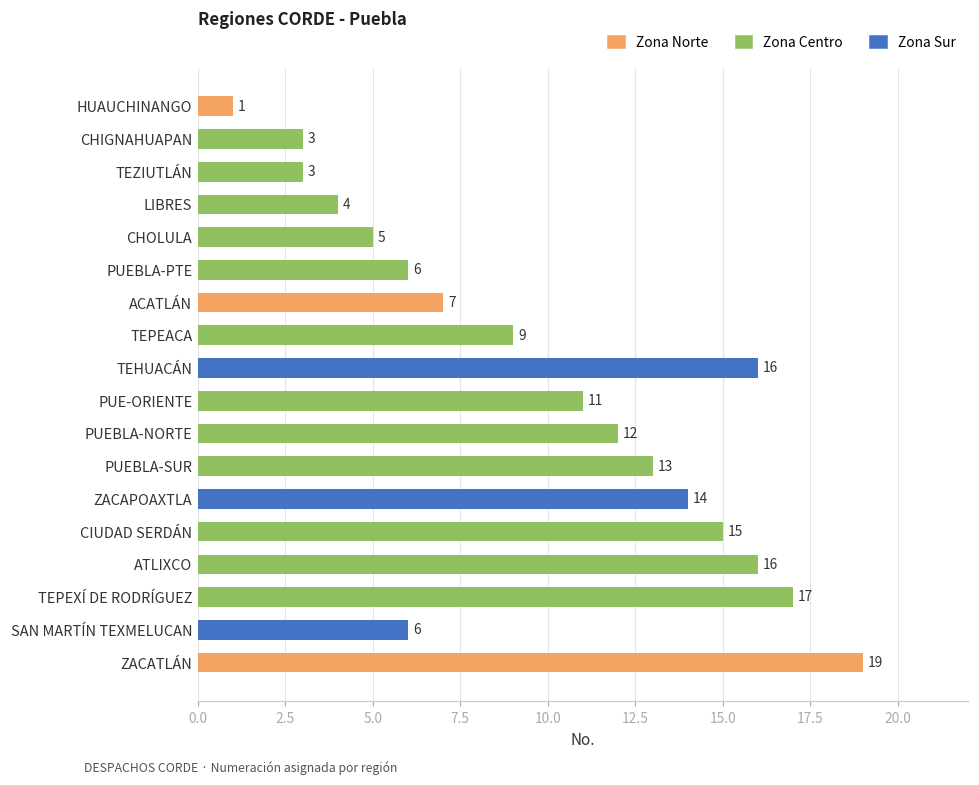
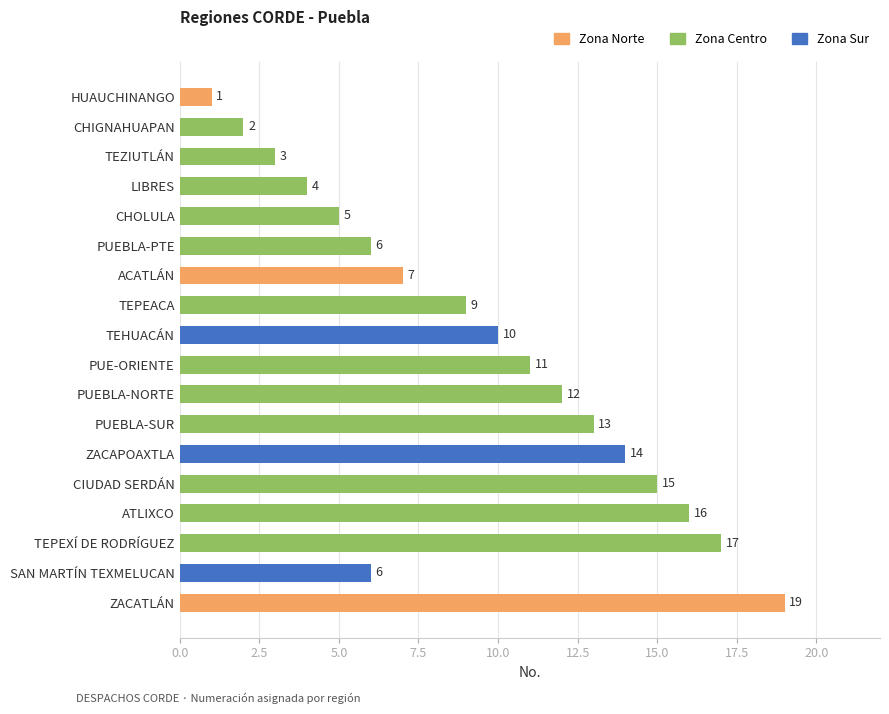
  {
    "HUAUCHINANGO": 1,
-   "CHIGNAHUAPAN": 3,
+   "CHIGNAHUAPAN": 2,
    "TEZIUTLÁN": 3,
    "LIBRES": 4,
    "CHOLULA": 5,
    "PUEBLA-PTE": 6,
    "ACATLÁN": 7,
    "TEPEACA": 9,
-   "TEHUACÁN": 16,
+   "TEHUACÁN": 10,
    "PUE-ORIENTE": 11,
    "PUEBLA-NORTE": 12,
    "PUEBLA-SUR": 13,
    "ZACAPOAXTLA": 14,
    "CIUDAD SERDÁN": 15,
    "ATLIXCO": 16,
    "TEPEXÍ DE RODRÍGUEZ": 17,
    "SAN MARTÍN TEXMELUCAN": 6,
    "ZACATLÁN": 19
  }
